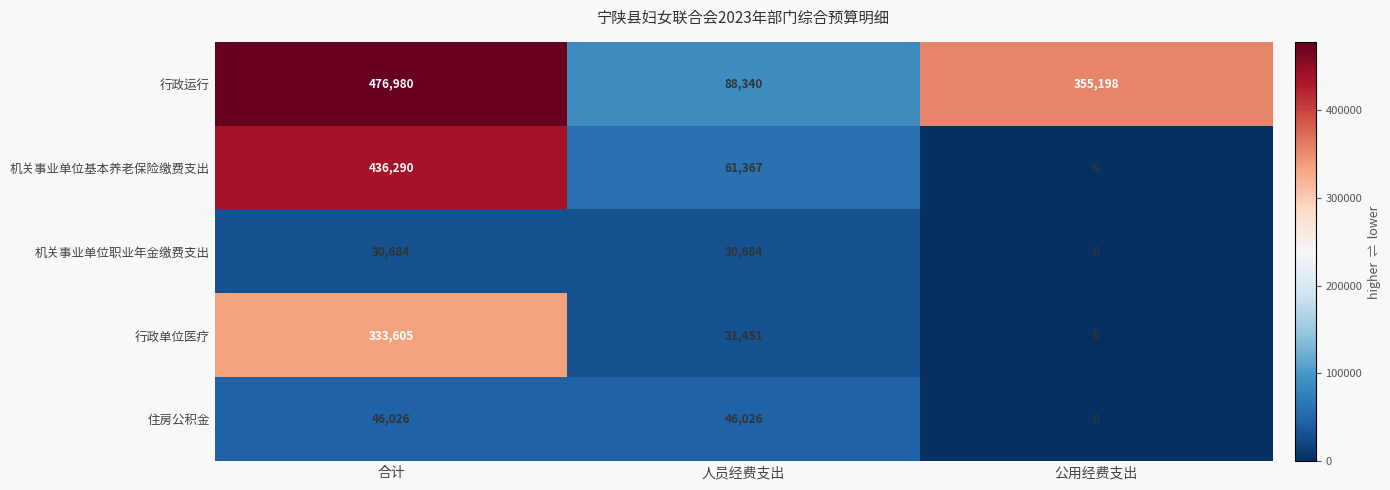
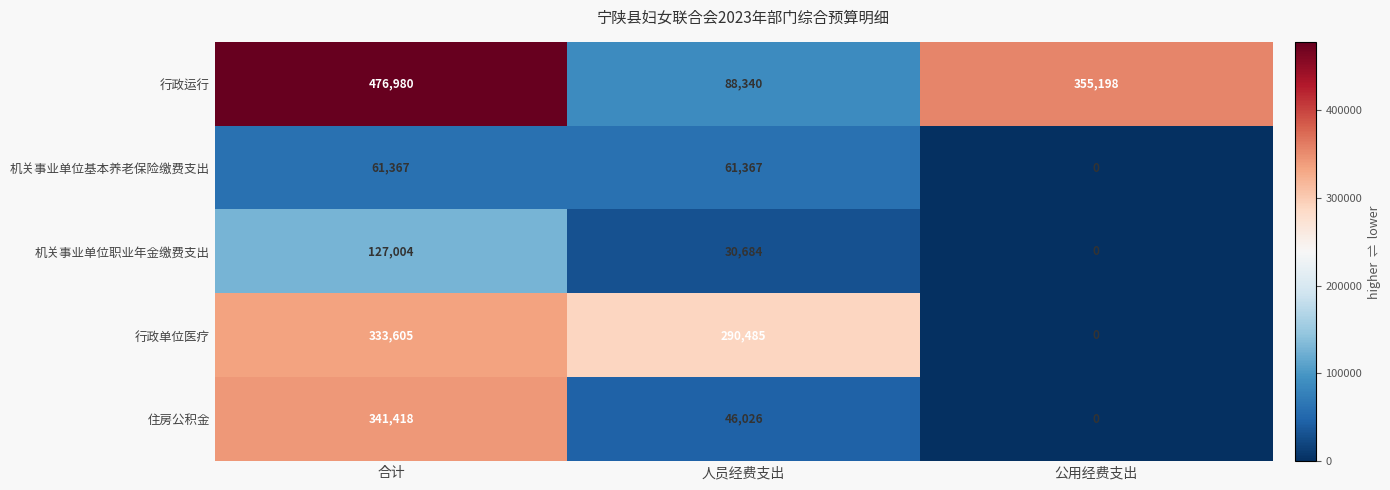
  {
    "行政运行": {
      "合计": "476,980",
      "人员经费支出": "88,340",
      "公用经费支出": "355,198"
    },
    "机关事业单位基本养老保险缴费支出": {
-     "合计": "436,290",
+     "合计": "61,367",
      "人员经费支出": "61,367"
    },
    "机关事业单位职业年金缴费支出": {
-     "合计": "30,684",
+     "合计": "127,004",
      "人员经费支出": "30,684"
    },
    "行政单位医疗": {
      "合计": "333,605",
-     "人员经费支出": "31,451"
+     "人员经费支出": "290,485"
    },
    "住房公积金": {
-     "合计": "46,026",
+     "合计": "341,418",
      "人员经费支出": "46,026"
    }
  }
